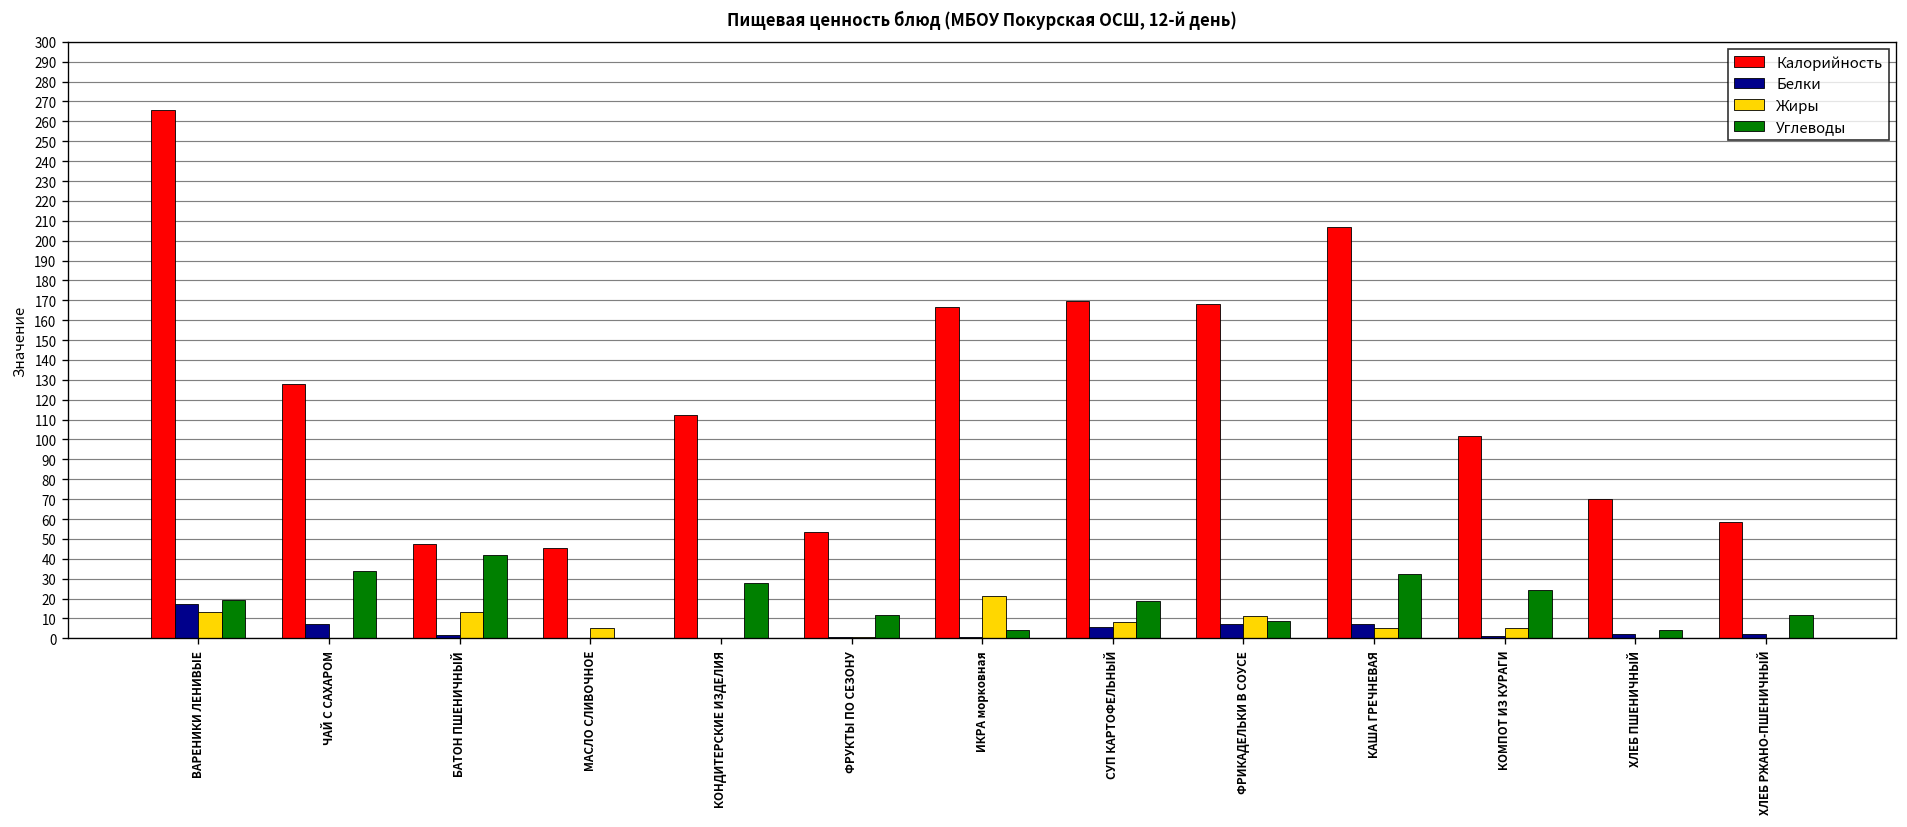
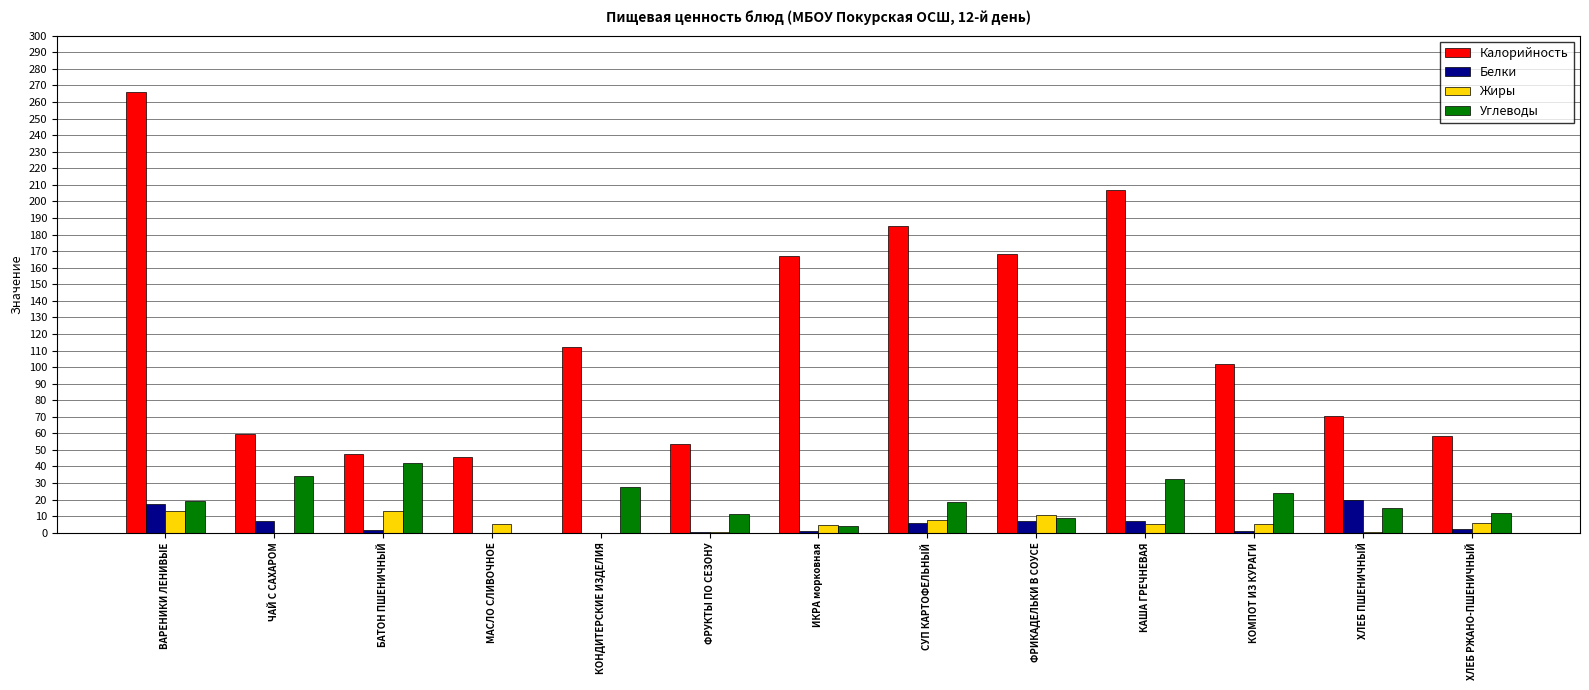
  {
    "Калорийность": {
      "ВАРЕНИКИ ЛЕНИВЫЕ": 266,
-     "ЧАЙ С САХАРОМ": 128,
+     "ЧАЙ С САХАРОМ": 60,
      "БАТОН ПШЕНИЧНЫЙ": 48,
      "МАСЛО СЛИВОЧНОЕ": 46,
      "КОНДИТЕРСКИЕ ИЗДЕЛИЯ": 112,
      "ФРУКТЫ ПО СЕЗОНУ": 53,
      "ИКРА морковная": 167,
-     "СУП КАРТОФЕЛЬНЫЙ": 170,
+     "СУП КАРТОФЕЛЬНЫЙ": 185,
      "ФРИКАДЕЛЬКИ В СОУСЕ": 168,
      "КАША ГРЕЧНЕВАЯ": 207,
      "КОМПОТ ИЗ КУРАГИ": 102,
      "ХЛЕБ ПШЕНИЧНЫЙ": 70,
      "ХЛЕБ РЖАНО-ПШЕНИЧНЫЙ": 59
    },
    "Белки": {
      "ВАРЕНИКИ ЛЕНИВЫЕ": 18,
      "ЧАЙ С САХАРОМ": 7,
      "БАТОН ПШЕНИЧНЫЙ": 2,
      "КОНДИТЕРСКИЕ ИЗДЕЛИЯ": 0,
      "СУП КАРТОФЕЛЬНЫЙ": 6,
      "ФРИКАДЕЛЬКИ В СОУСЕ": 7,
      "КАША ГРЕЧНЕВАЯ": 7,
-     "ХЛЕБ ПШЕНИЧНЫЙ": 2,
+     "ХЛЕБ ПШЕНИЧНЫЙ": 20,
      "ХЛЕБ РЖАНО-ПШЕНИЧНЫЙ": 2
    },
    "Жиры": {
      "ВАРЕНИКИ ЛЕНИВЫЕ": 13,
      "ЧАЙ С САХАРОМ": 0,
      "БАТОН ПШЕНИЧНЫЙ": 13,
      "МАСЛО СЛИВОЧНОЕ": 5,
      "КОНДИТЕРСКИЕ ИЗДЕЛИЯ": 0,
-     "ИКРА морковная": 22,
+     "ИКРА морковная": 5,
      "СУП КАРТОФЕЛЬНЫЙ": 8,
      "ФРИКАДЕЛЬКИ В СОУСЕ": 11,
      "КАША ГРЕЧНЕВАЯ": 5,
      "КОМПОТ ИЗ КУРАГИ": 5,
-     "ХЛЕБ РЖАНО-ПШЕНИЧНЫЙ": 0
+     "ХЛЕБ РЖАНО-ПШЕНИЧНЫЙ": 6
    },
    "Углеводы": {
      "ВАРЕНИКИ ЛЕНИВЫЕ": 19,
      "ЧАЙ С САХАРОМ": 34,
      "БАТОН ПШЕНИЧНЫЙ": 42,
      "КОНДИТЕРСКИЕ ИЗДЕЛИЯ": 28,
      "ФРУКТЫ ПО СЕЗОНУ": 12,
      "ИКРА морковная": 4,
      "СУП КАРТОФЕЛЬНЫЙ": 19,
      "ФРИКАДЕЛЬКИ В СОУСЕ": 9,
      "КАША ГРЕЧНЕВАЯ": 33,
      "КОМПОТ ИЗ КУРАГИ": 24,
-     "ХЛЕБ ПШЕНИЧНЫЙ": 4,
+     "ХЛЕБ ПШЕНИЧНЫЙ": 15,
      "ХЛЕБ РЖАНО-ПШЕНИЧНЫЙ": 12
    }
  }
